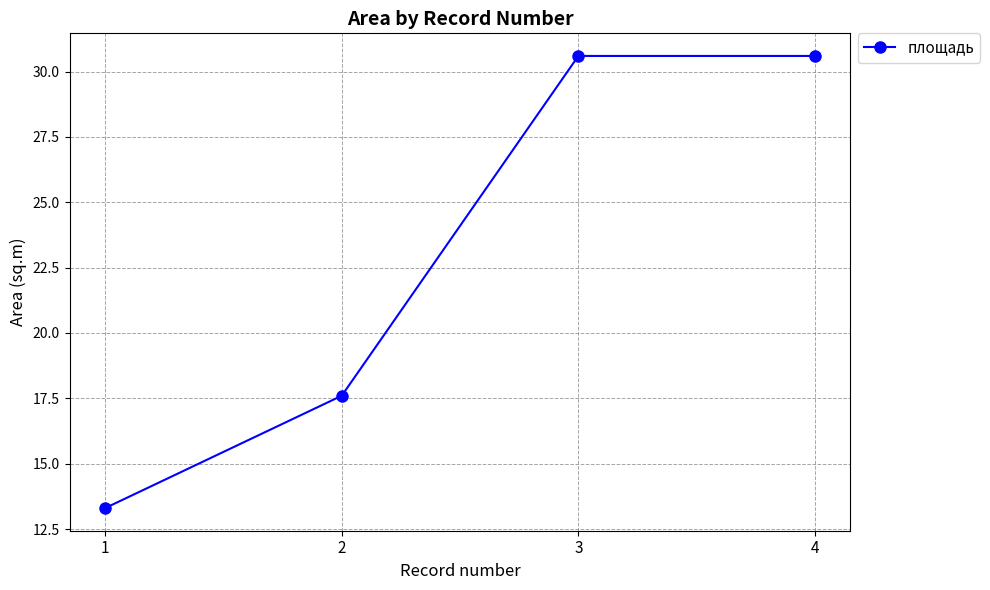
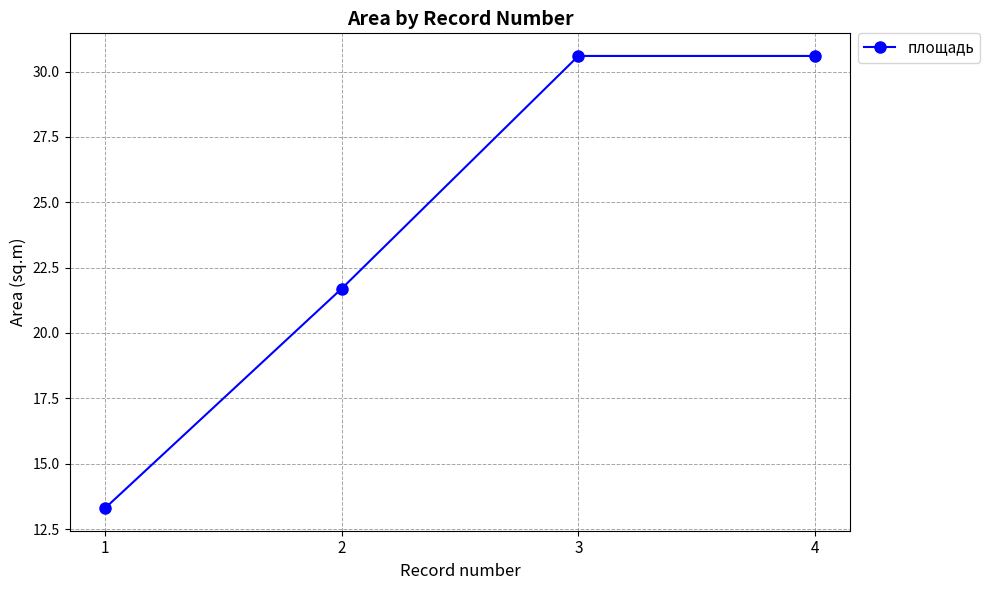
  {
    "1": 13.3,
-   "2": 17.6,
+   "2": 21.7,
    "3": 30.6,
    "4": 30.6
  }
